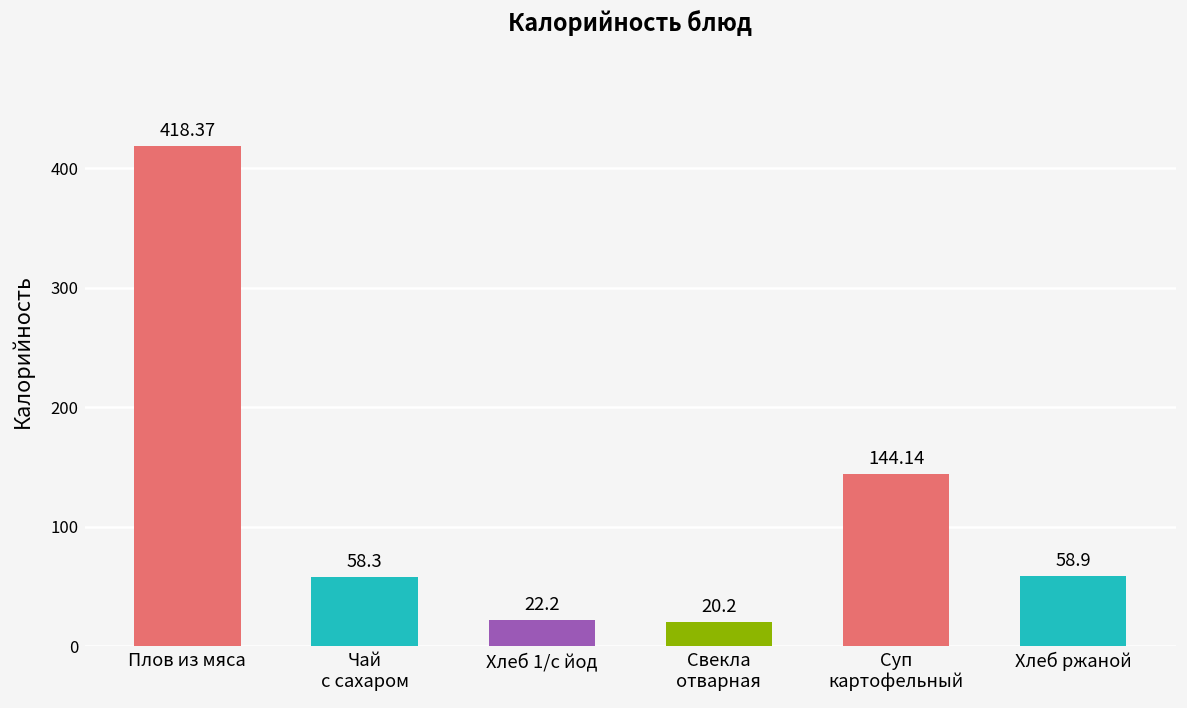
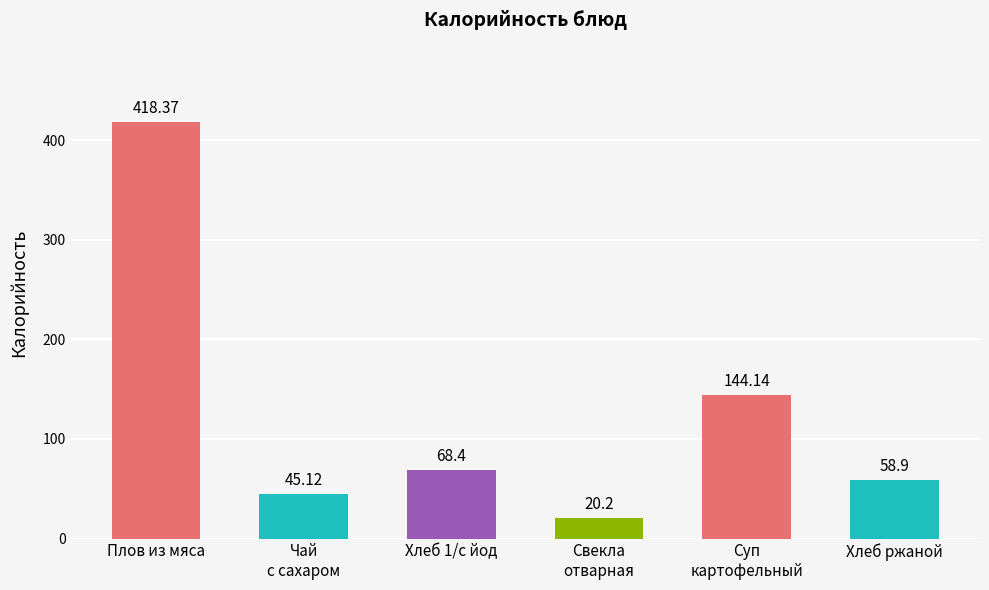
  {
    "Плов из мяса": 418.37,
-   "Чай с сахаром": 58.3,
-   "Хлеб 1/с йод": 22.2,
+   "Чай с сахаром": 45.12,
+   "Хлеб 1/с йод": 68.4,
    "Свекла отварная": 20.2,
    "Суп картофельный": 144.14,
    "Хлеб ржаной": 58.9
  }
